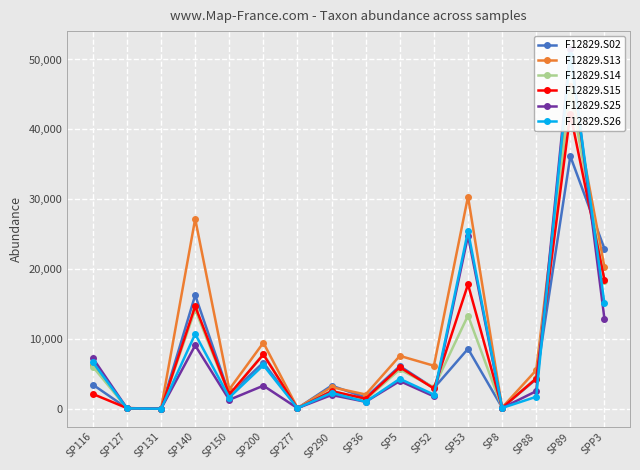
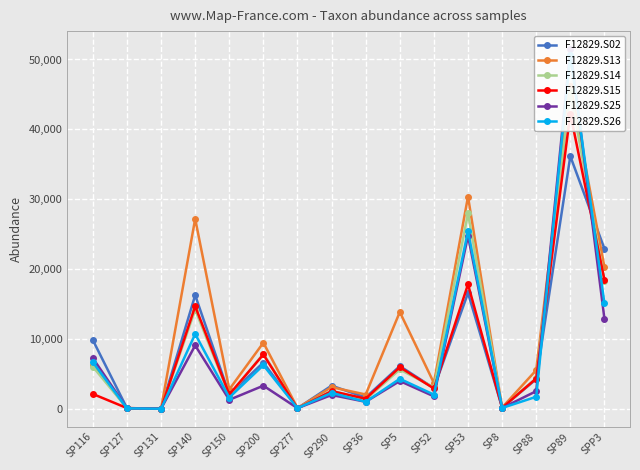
  {
    "F12829.S02": {
-     "SP116": "3,000",
+     "SP116": "10,000",
      "SP140": "16,000",
      "SP200": "7,000",
-     "SP53": "9,000",
+     "SP53": "17,000",
      "SP89": "36,000",
      "SPP3": "23,000"
    },
    "F12829.S13": {
      "SP140": "27,000",
      "SP150": "3,000",
      "SP200": "9,000",
      "SP36": "2,000",
-     "SP5": "8,000",
-     "SP52": "6,000",
+     "SP5": "14,000",
+     "SP52": "4,000",
      "SP53": "30,000",
      "SP88": "6,000",
      "SPP3": "20,000"
    },
    "F12829.S14": {
      "SP140": "14,000",
-     "SP53": "13,000"
+     "SP53": "28,000"
    },
    "F12829.S15": {
      "SP116": "2,000",
      "SP140": "15,000",
      "SP53": "18,000"
    },
    "F12829.S25": {
      "SP116": "7,000",
      "SP140": "9,000",
      "SP200": "3,000",
      "SP53": "25,000",
      "SP88": "3,000",
      "SPP3": "13,000"
    },
    "F12829.S26": {
      "SP116": "7,000",
      "SP140": "11,000",
      "SP200": "6,000",
      "SP53": "25,000",
      "SP88": "2,000",
      "SPP3": "15,000"
    }
  }
